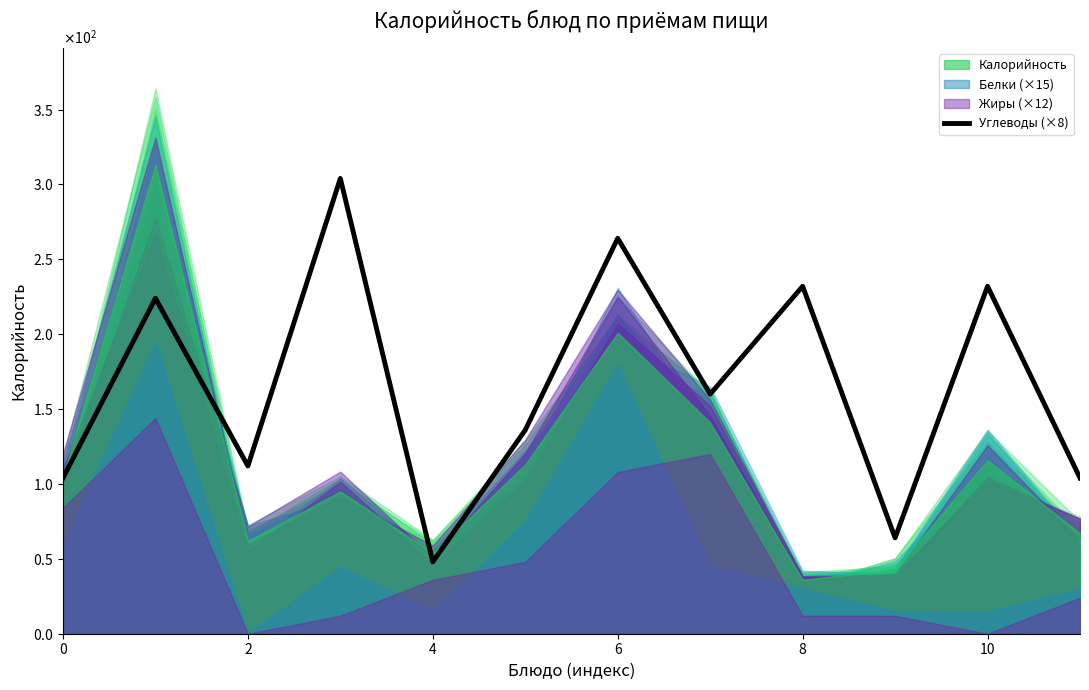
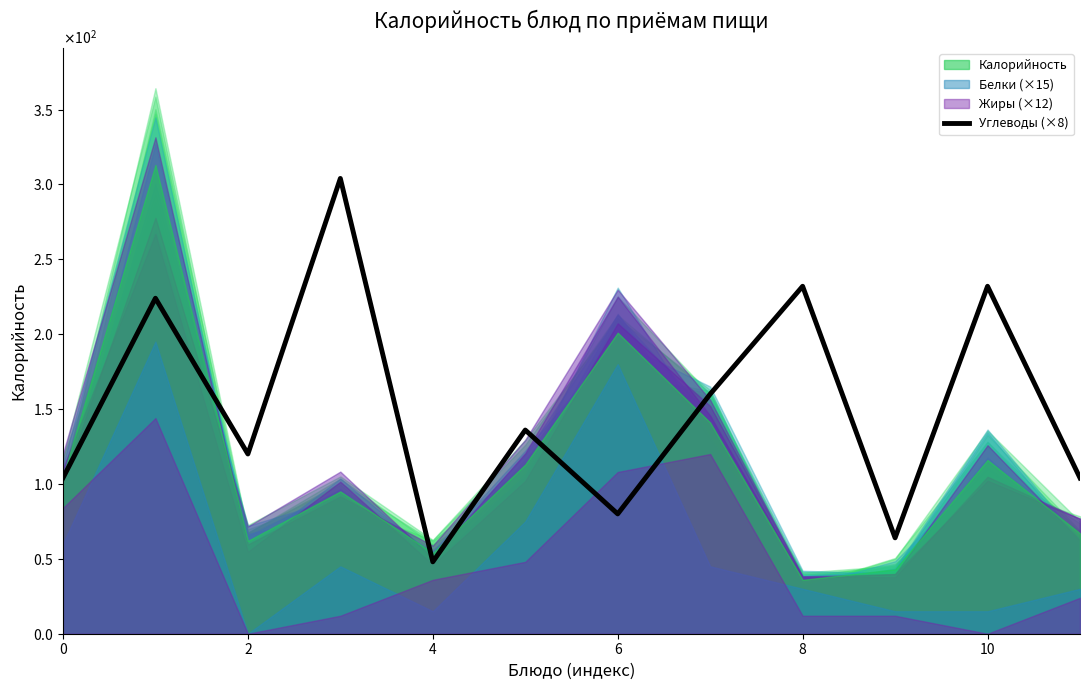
  {
    "Углеводы (×8)": {
-     "2": 112,
-     "6": 264,
+     "2": 120,
+     "6": 80,
      "8": 232,
      "10": 232
    }
  }
